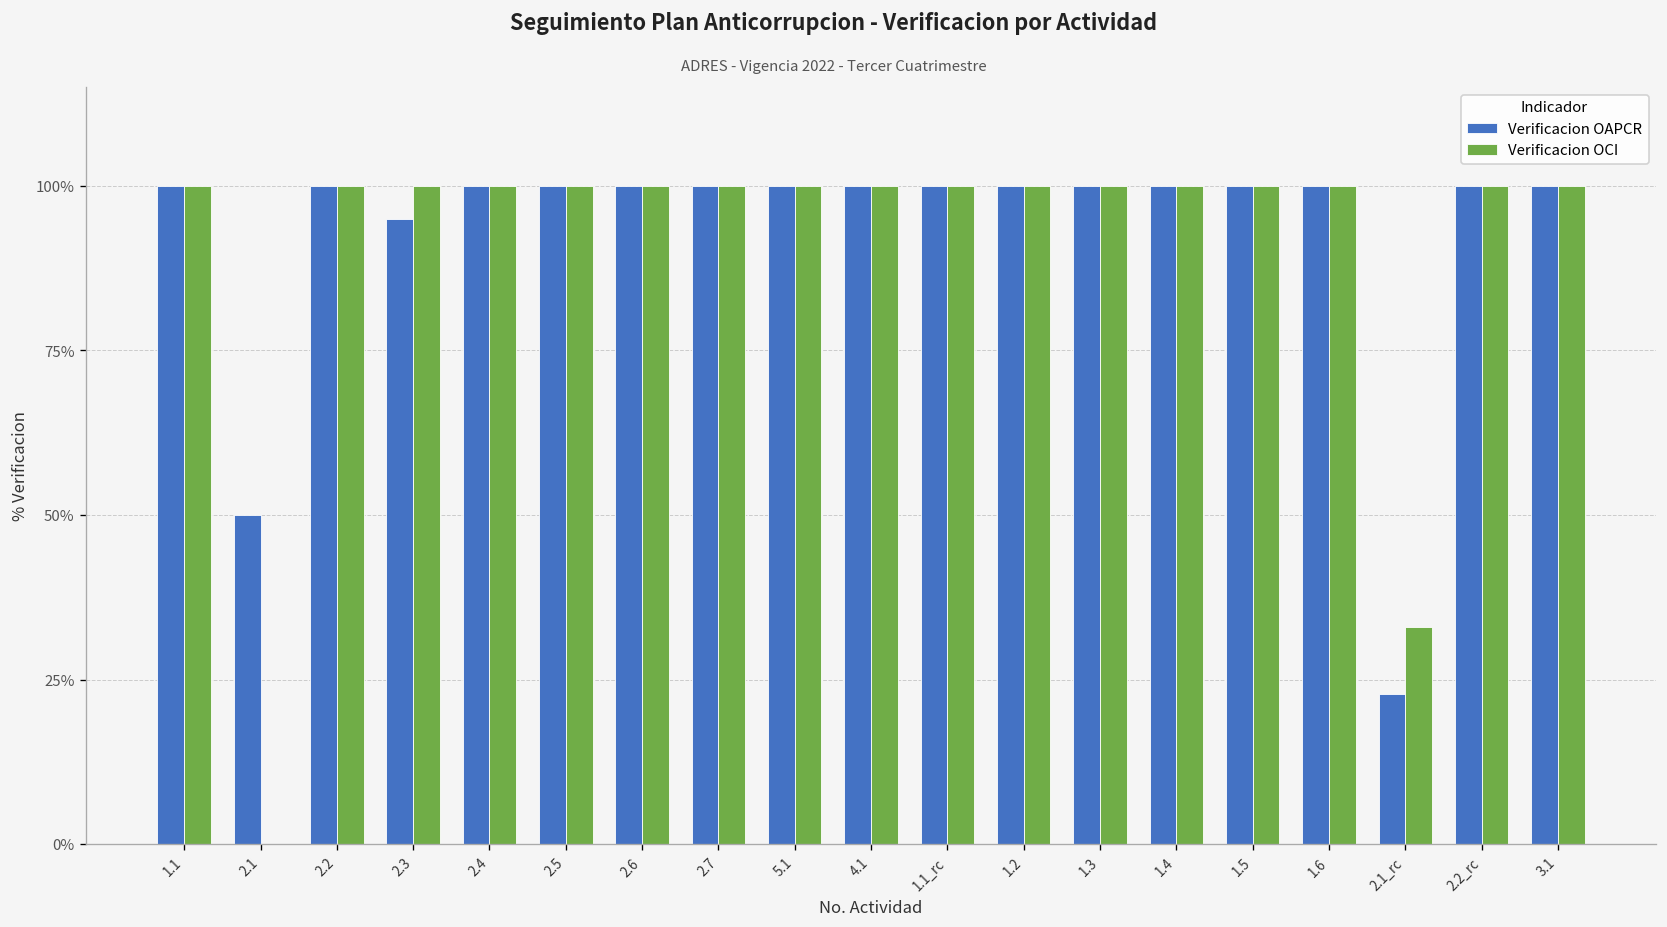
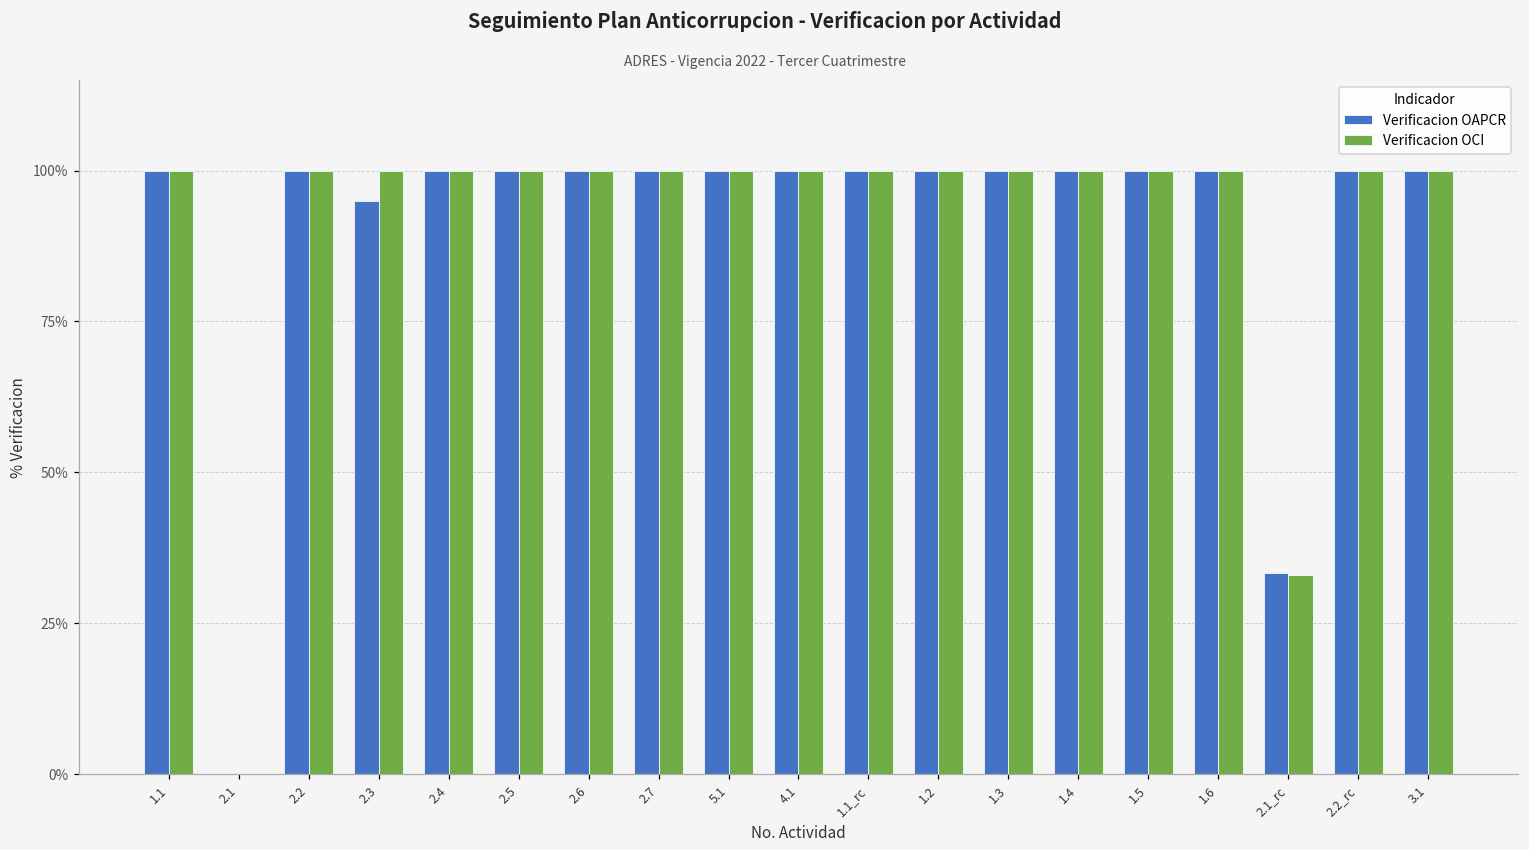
  {
    "Verificacion OAPCR": {
      "1.1": "100%",
-     "2.1": "50%",
+     "2.1": "0%",
      "2.2": "100%",
      "2.3": "95%",
      "2.4": "100%",
      "2.5": "100%",
      "2.6": "100%",
      "2.7": "100%",
      "5.1": "100%",
      "4.1": "100%",
      "1.1_rc": "100%",
      "1.2": "100%",
      "1.3": "100%",
      "1.4": "100%",
      "1.5": "100%",
      "1.6": "100%",
-     "2.1_rc": "23%",
+     "2.1_rc": "33%",
      "2.2_rc": "100%",
      "3.1": "100%"
    },
    "Verificacion OCI": {
      "1.1": "100%",
      "2.1": "0%",
      "2.2": "100%",
      "2.3": "100%",
      "2.4": "100%",
      "2.5": "100%",
      "2.6": "100%",
      "2.7": "100%",
      "5.1": "100%",
      "4.1": "100%",
      "1.1_rc": "100%",
      "1.2": "100%",
      "1.3": "100%",
      "1.4": "100%",
      "1.5": "100%",
      "1.6": "100%",
      "2.1_rc": "33%",
      "2.2_rc": "100%",
      "3.1": "100%"
    }
  }
